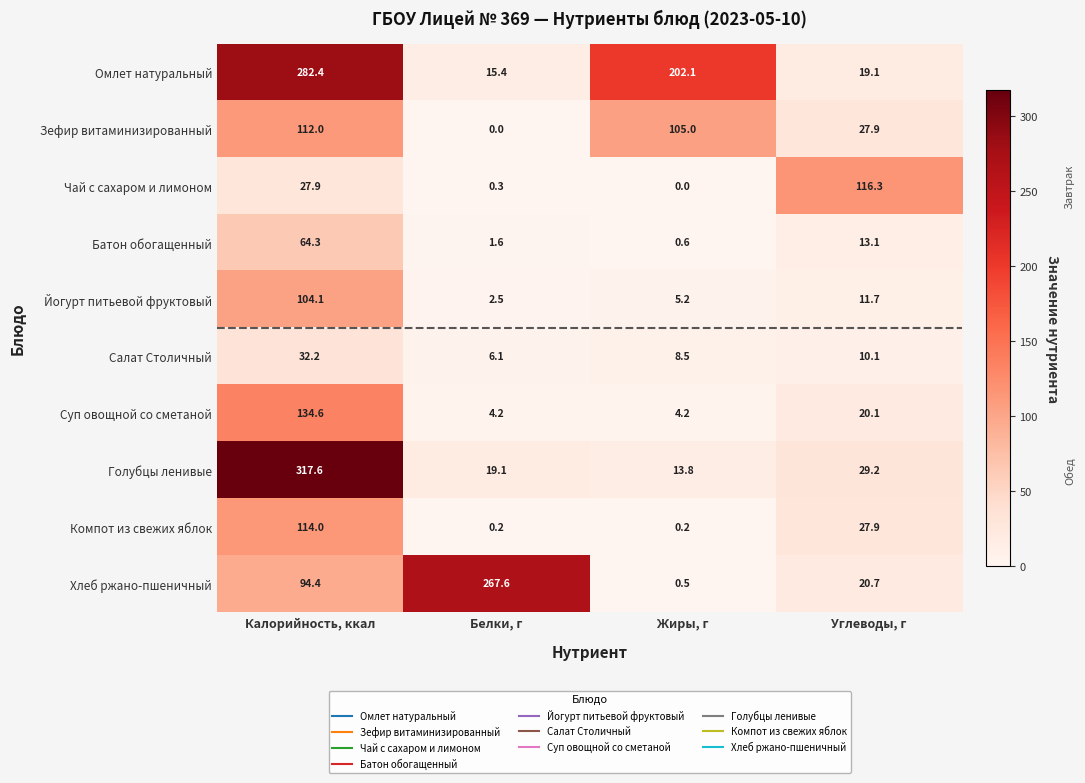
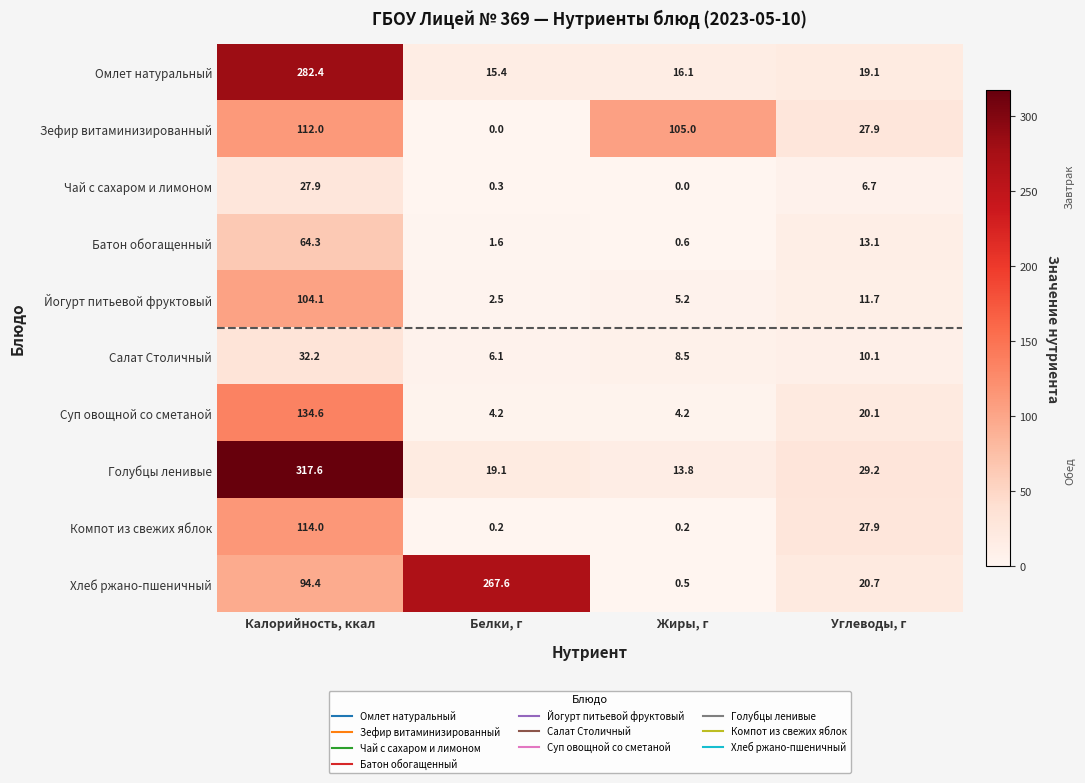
  {
    "Омлет натуральный": {
      "Калорийность, ккал": 282.4,
      "Белки, г": 15.4,
-     "Жиры, г": 202.1,
+     "Жиры, г": 16.1,
      "Углеводы, г": 19.1
    },
    "Зефир витаминизированный": {
      "Калорийность, ккал": 112.0,
      "Белки, г": 0.0,
      "Жиры, г": 105.0,
      "Углеводы, г": 27.9
    },
    "Чай с сахаром и лимоном": {
      "Калорийность, ккал": 27.9,
      "Белки, г": 0.3,
      "Жиры, г": 0.0,
-     "Углеводы, г": 116.3
+     "Углеводы, г": 6.7
    },
    "Батон обогащенный": {
      "Калорийность, ккал": 64.3,
      "Белки, г": 1.6,
      "Жиры, г": 0.6,
      "Углеводы, г": 13.1
    },
    "Йогурт питьевой фруктовый": {
      "Калорийность, ккал": 104.1,
      "Белки, г": 2.5,
      "Жиры, г": 5.2,
      "Углеводы, г": 11.7
    },
    "Салат Столичный": {
      "Калорийность, ккал": 32.2,
      "Белки, г": 6.1,
      "Жиры, г": 8.5,
      "Углеводы, г": 10.1
    },
    "Суп овощной со сметаной": {
      "Калорийность, ккал": 134.6,
      "Белки, г": 4.2,
      "Жиры, г": 4.2,
      "Углеводы, г": 20.1
    },
    "Голубцы ленивые": {
      "Калорийность, ккал": 317.6,
      "Белки, г": 19.1,
      "Жиры, г": 13.8,
      "Углеводы, г": 29.2
    },
    "Компот из свежих яблок": {
      "Калорийность, ккал": 114.0,
      "Белки, г": 0.2,
      "Жиры, г": 0.2,
      "Углеводы, г": 27.9
    },
    "Хлеб ржано-пшеничный": {
      "Калорийность, ккал": 94.4,
      "Белки, г": 267.6,
      "Жиры, г": 0.5,
      "Углеводы, г": 20.7
    }
  }
